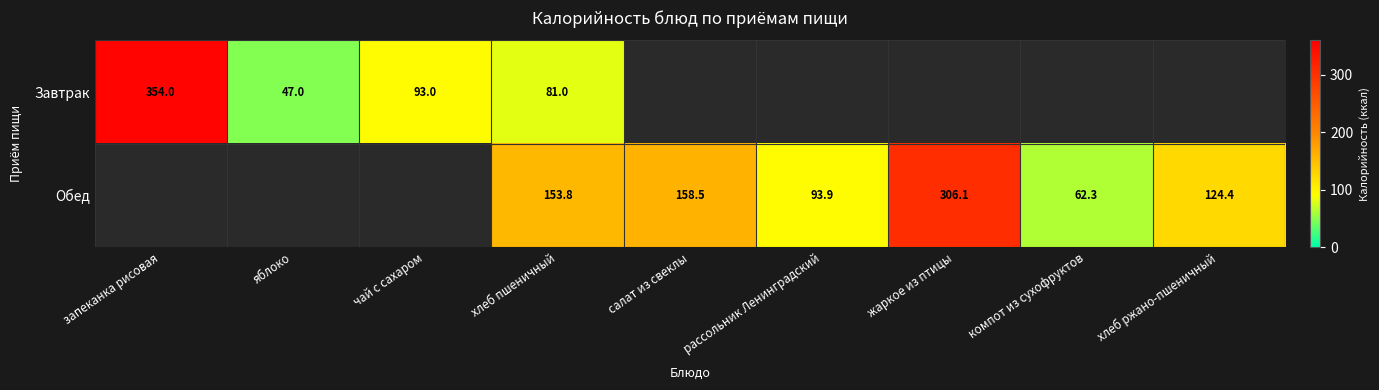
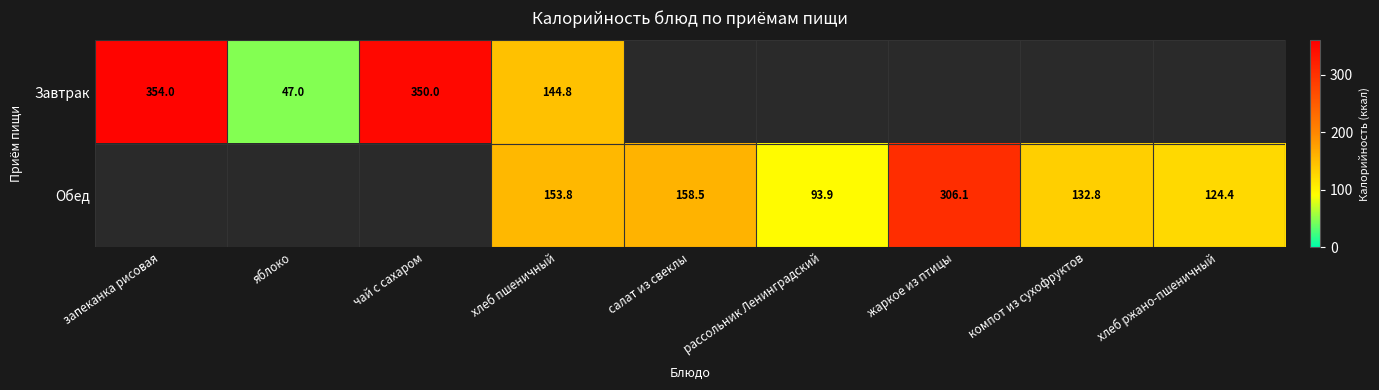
  {
    "Завтрак": {
      "запеканка рисовая": 354.0,
      "яблоко": 47.0,
-     "чай с сахаром": 93.0,
-     "хлеб пшеничный": 81.0
+     "чай с сахаром": 350.0,
+     "хлеб пшеничный": 144.8
    },
    "Обед": {
      "хлеб пшеничный": 153.8,
      "салат из свеклы": 158.5,
      "рассольник Ленинградский": 93.9,
      "жаркое из птицы": 306.1,
-     "компот из сухофруктов": 62.3,
+     "компот из сухофруктов": 132.8,
      "хлеб ржано-пшеничный": 124.4
    }
  }
